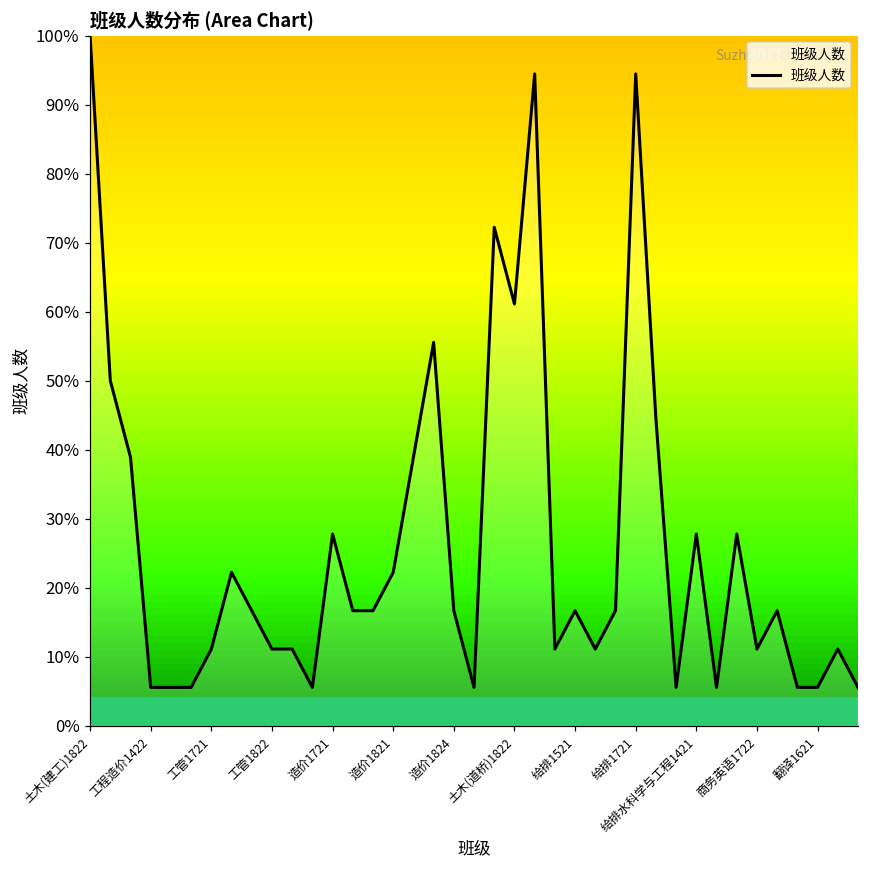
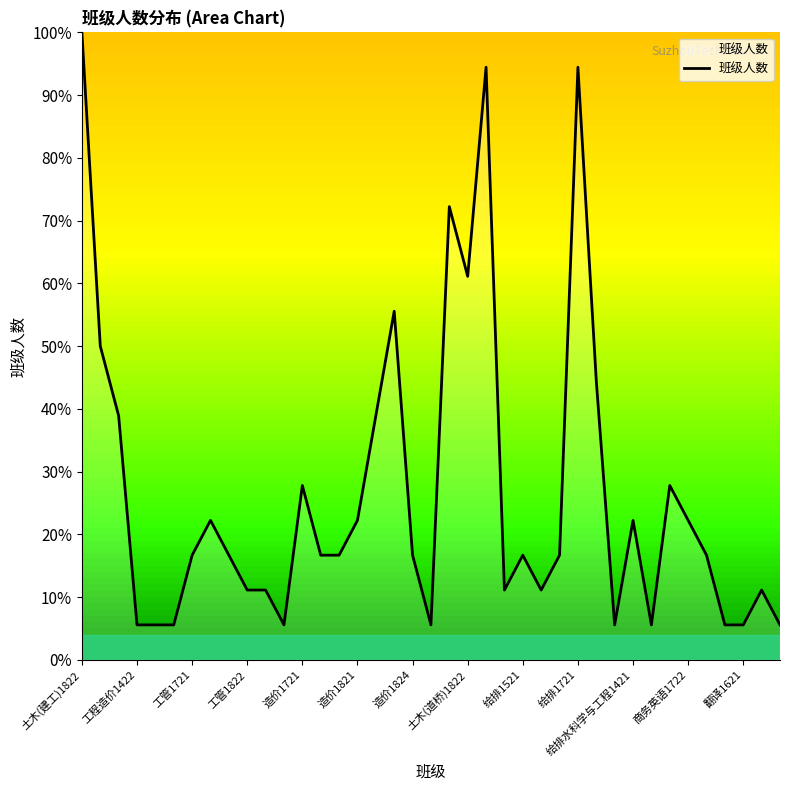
  {
    "土木(建工)1822": "100%",
    "工程造价1422": "6%",
-   "工管1721": "11%",
+   "工管1721": "17%",
    "工管1822": "11%",
    "造价1721": "28%",
    "造价1821": "22%",
    "造价1824": "17%",
    "土木(道桥)1822": "61%",
    "给排1521": "17%",
    "给排1721": "94%",
-   "给排水科学与工程1421": "28%",
-   "商务英语1722": "11%",
+   "给排水科学与工程1421": "22%",
+   "商务英语1722": "22%",
    "翻译1621": "6%"
  }
